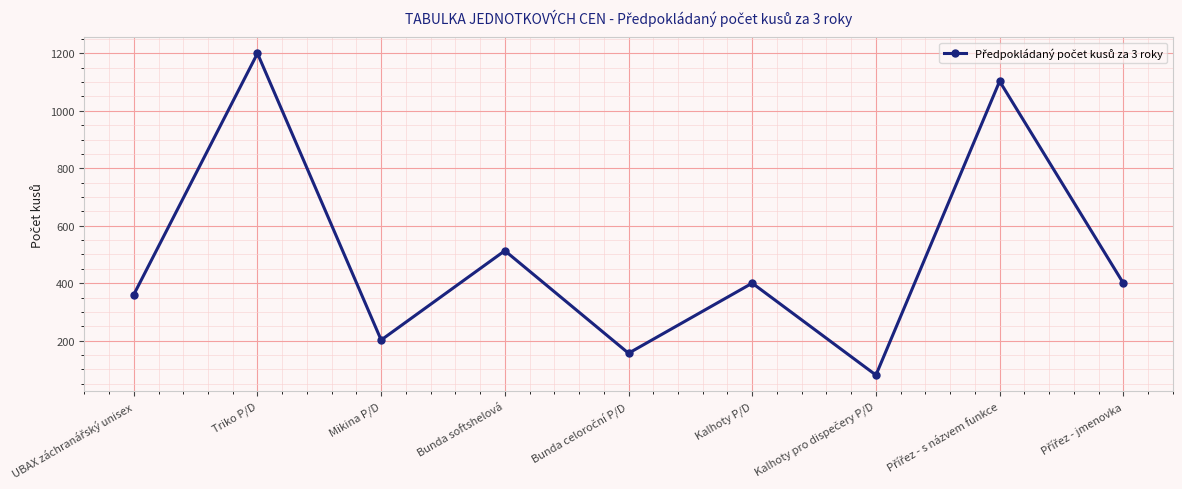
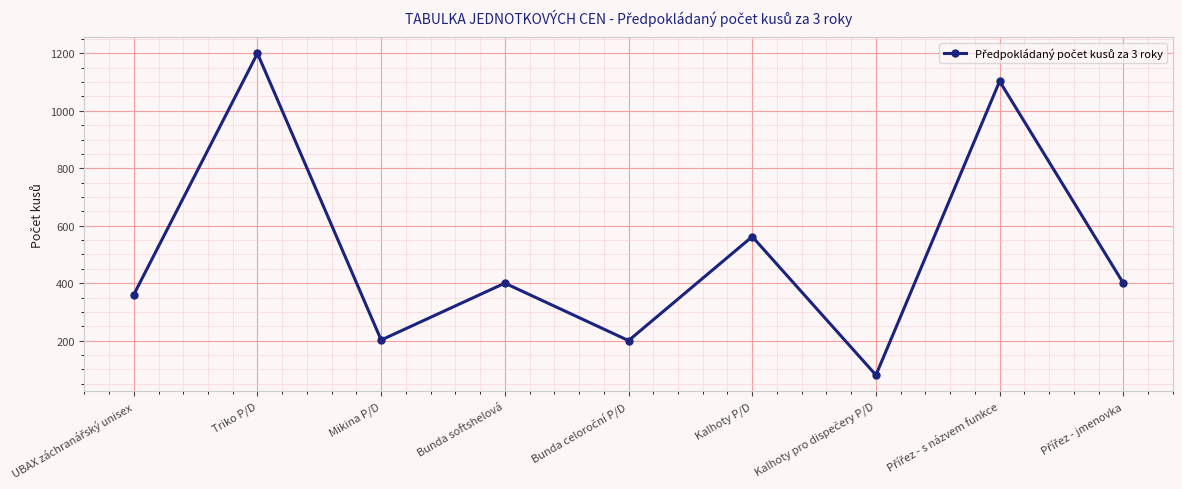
  {
    "UBAX záchranářský unisex": 360,
    "Triko P/D": 1200,
    "Mikina P/D": 200,
-   "Bunda softshelová": 510,
-   "Bunda celoroční P/D": 160,
-   "Kalhoty P/D": 400,
+   "Bunda softshelová": 400,
+   "Bunda celoroční P/D": 200,
+   "Kalhoty P/D": 560,
    "Kalhoty pro dispečery P/D": 80,
    "Přířez - s názvem funkce": 1100,
    "Přířez - jmenovka": 400
  }
